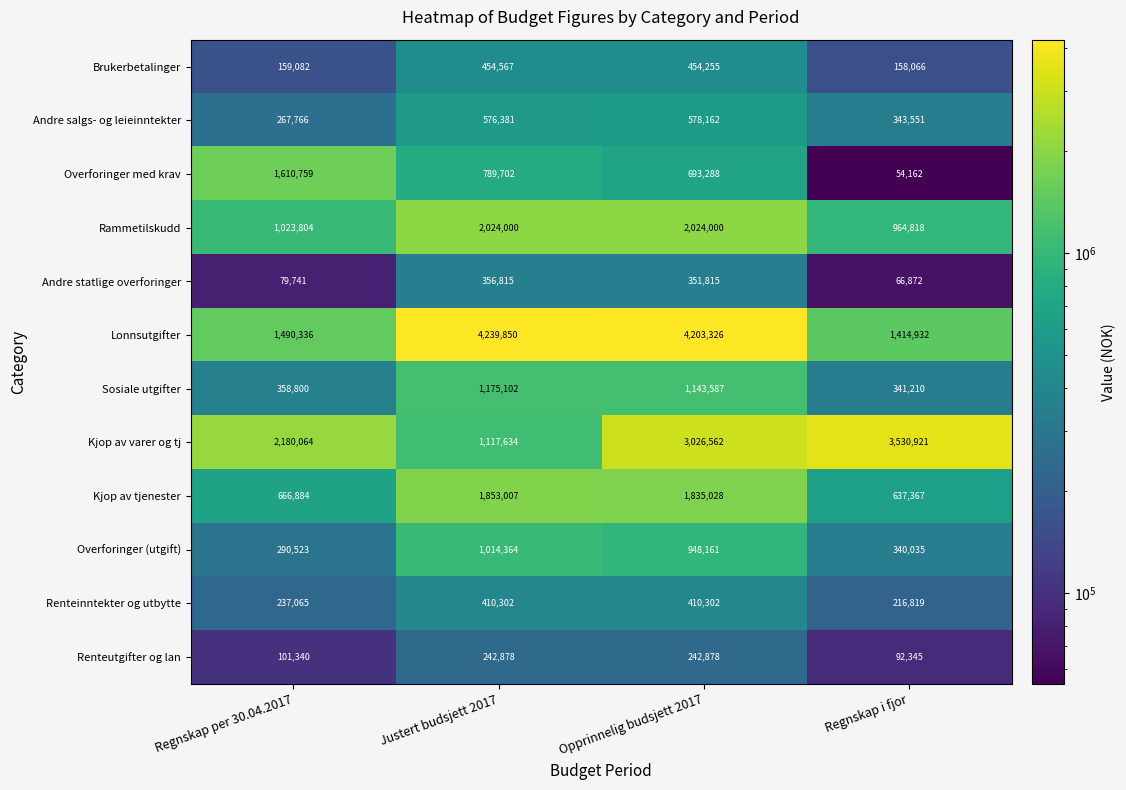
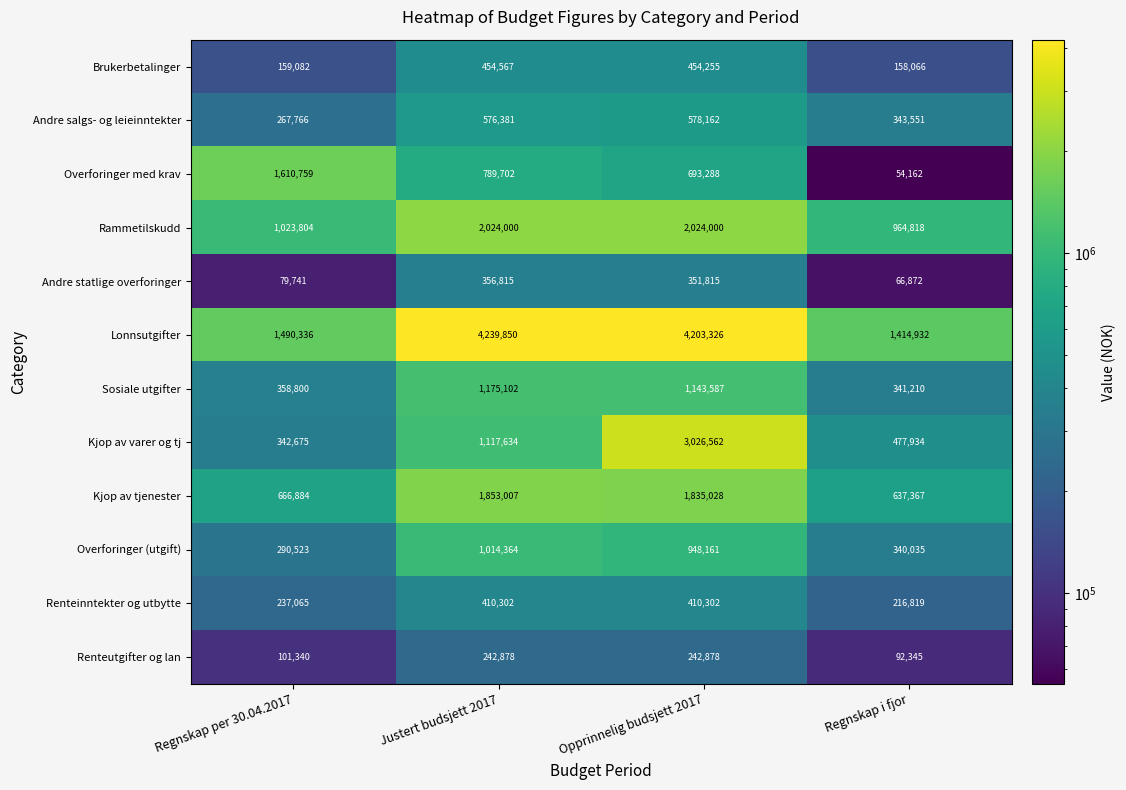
  {
    "Brukerbetalinger": {
      "Regnskap per 30.04.2017": "159,082",
      "Justert budsjett 2017": "454,567",
      "Opprinnelig budsjett 2017": "454,255",
      "Regnskap i fjor": "158,066"
    },
    "Andre salgs- og leieinntekter": {
      "Regnskap per 30.04.2017": "267,766",
      "Justert budsjett 2017": "576,381",
      "Opprinnelig budsjett 2017": "578,162",
      "Regnskap i fjor": "343,551"
    },
    "Overforinger med krav": {
      "Regnskap per 30.04.2017": "1,610,759",
      "Justert budsjett 2017": "789,702",
      "Opprinnelig budsjett 2017": "693,288",
      "Regnskap i fjor": "54,162"
    },
    "Rammetilskudd": {
      "Regnskap per 30.04.2017": "1,023,804",
      "Justert budsjett 2017": "2,024,000",
      "Opprinnelig budsjett 2017": "2,024,000",
      "Regnskap i fjor": "964,818"
    },
    "Andre statlige overforinger": {
      "Regnskap per 30.04.2017": "79,741",
      "Justert budsjett 2017": "356,815",
      "Opprinnelig budsjett 2017": "351,815",
      "Regnskap i fjor": "66,872"
    },
    "Lonnsutgifter": {
      "Regnskap per 30.04.2017": "1,490,336",
      "Justert budsjett 2017": "4,239,850",
      "Opprinnelig budsjett 2017": "4,203,326",
      "Regnskap i fjor": "1,414,932"
    },
    "Sosiale utgifter": {
      "Regnskap per 30.04.2017": "358,800",
      "Justert budsjett 2017": "1,175,102",
      "Opprinnelig budsjett 2017": "1,143,587",
      "Regnskap i fjor": "341,210"
    },
    "Kjop av varer og tj": {
-     "Regnskap per 30.04.2017": "2,180,064",
+     "Regnskap per 30.04.2017": "342,675",
      "Justert budsjett 2017": "1,117,634",
      "Opprinnelig budsjett 2017": "3,026,562",
-     "Regnskap i fjor": "3,530,921"
+     "Regnskap i fjor": "477,934"
    },
    "Kjop av tjenester": {
      "Regnskap per 30.04.2017": "666,884",
      "Justert budsjett 2017": "1,853,007",
      "Opprinnelig budsjett 2017": "1,835,028",
      "Regnskap i fjor": "637,367"
    },
    "Overforinger (utgift)": {
      "Regnskap per 30.04.2017": "290,523",
      "Justert budsjett 2017": "1,014,364",
      "Opprinnelig budsjett 2017": "948,161",
      "Regnskap i fjor": "340,035"
    },
    "Renteinntekter og utbytte": {
      "Regnskap per 30.04.2017": "237,065",
      "Justert budsjett 2017": "410,302",
      "Opprinnelig budsjett 2017": "410,302",
      "Regnskap i fjor": "216,819"
    },
    "Renteutgifter og lan": {
      "Regnskap per 30.04.2017": "101,340",
      "Justert budsjett 2017": "242,878",
      "Opprinnelig budsjett 2017": "242,878",
      "Regnskap i fjor": "92,345"
    }
  }
